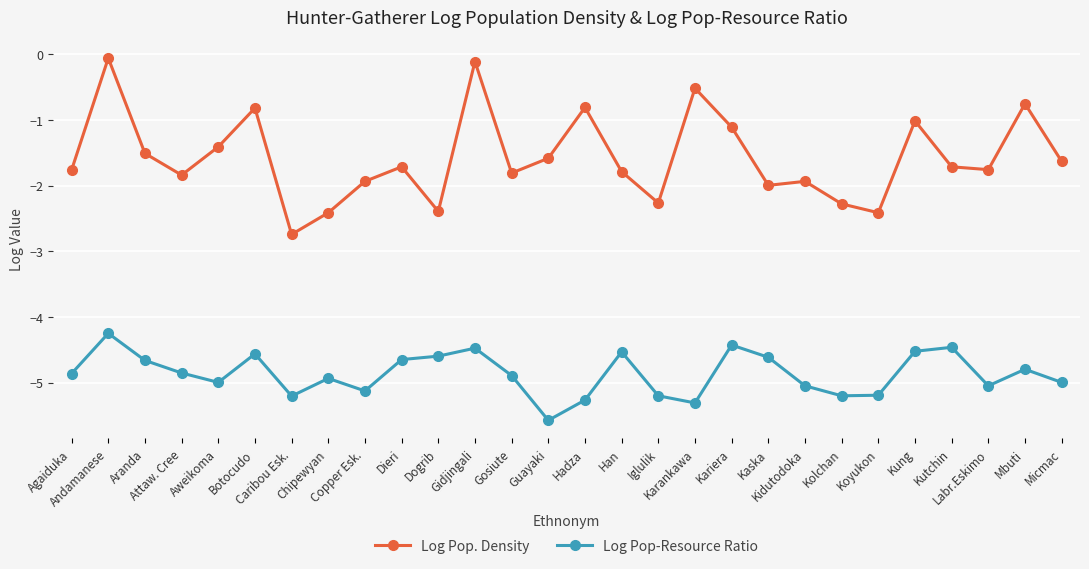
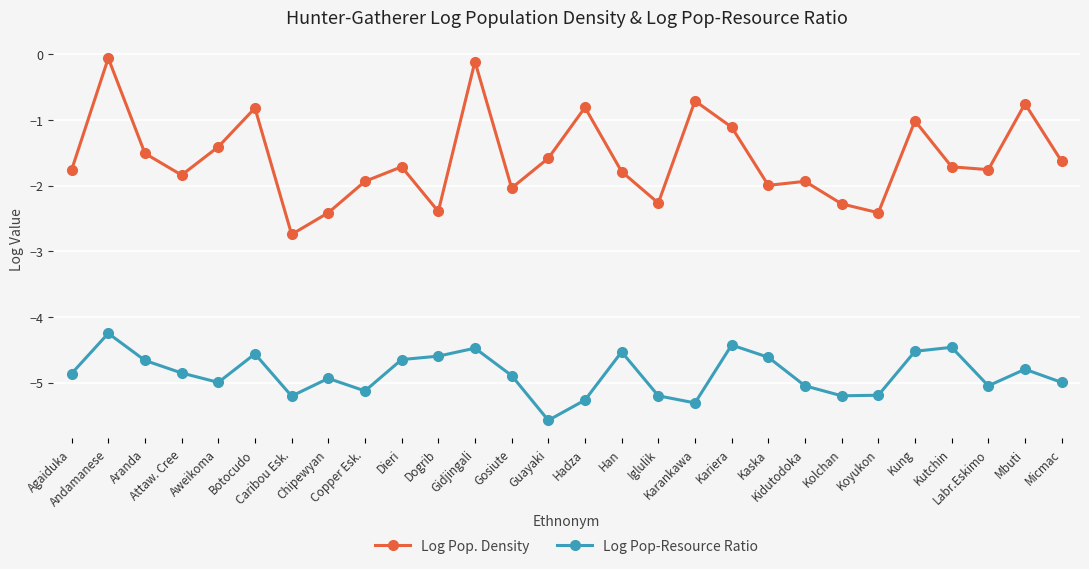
  {
    "Log Pop. Density": {
      "Agaiduka": -1.8,
      "Andamanese": -0.1,
      "Aranda": -1.5,
      "Attaw. Cree": -1.8,
      "Aweikoma": -1.4,
      "Botocudo": -0.8,
      "Caribou Esk.": -2.7,
      "Chipewyan": -2.4,
      "Copper Esk.": -1.9,
      "Dieri": -1.7,
      "Dogrib": -2.4,
      "Gidjingali": -0.1,
-     "Gosiute": -1.8,
+     "Gosiute": -2.0,
      "Guayaki": -1.6,
      "Hadza": -0.8,
      "Han": -1.8,
      "Iglulik": -2.3,
-     "Karankawa": -0.5,
+     "Karankawa": -0.7,
      "Kariera": -1.1,
      "Kaska": -2.0,
      "Kidutodoka": -1.9,
      "Kolchan": -2.3,
      "Koyukon": -2.4,
      "Kung": -1.0,
      "Kutchin": -1.7,
      "Labr.Eskimo": -1.8,
      "Mbuti": -0.8,
      "Micmac": -1.6
    },
    "Log Pop-Resource Ratio": {
      "Agaiduka": -4.9,
      "Andamanese": -4.2,
      "Aranda": -4.7,
      "Attaw. Cree": -4.9,
      "Aweikoma": -5.0,
      "Botocudo": -4.6,
      "Caribou Esk.": -5.2,
      "Chipewyan": -4.9,
      "Copper Esk.": -5.1,
      "Dieri": -4.6,
      "Dogrib": -4.6,
      "Gidjingali": -4.5,
      "Gosiute": -4.9,
      "Guayaki": -5.6,
      "Hadza": -5.3,
      "Han": -4.5,
      "Iglulik": -5.2,
      "Karankawa": -5.3,
      "Kariera": -4.4,
      "Kaska": -4.6,
      "Kidutodoka": -5.0,
      "Kolchan": -5.2,
      "Koyukon": -5.2,
      "Kung": -4.5,
      "Kutchin": -4.5,
      "Labr.Eskimo": -5.0,
      "Mbuti": -4.8,
      "Micmac": -5.0
    }
  }
